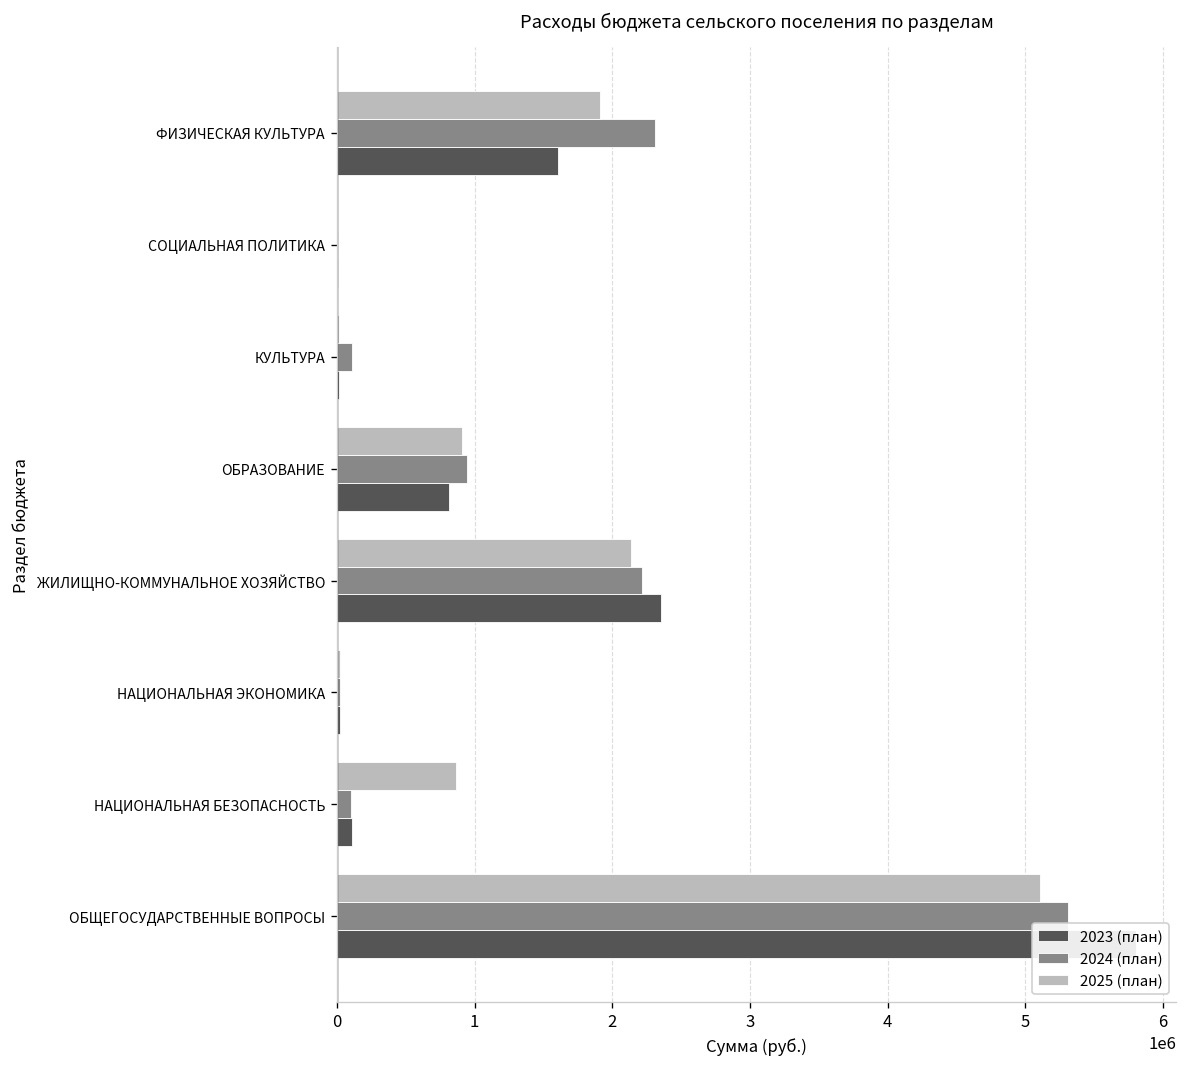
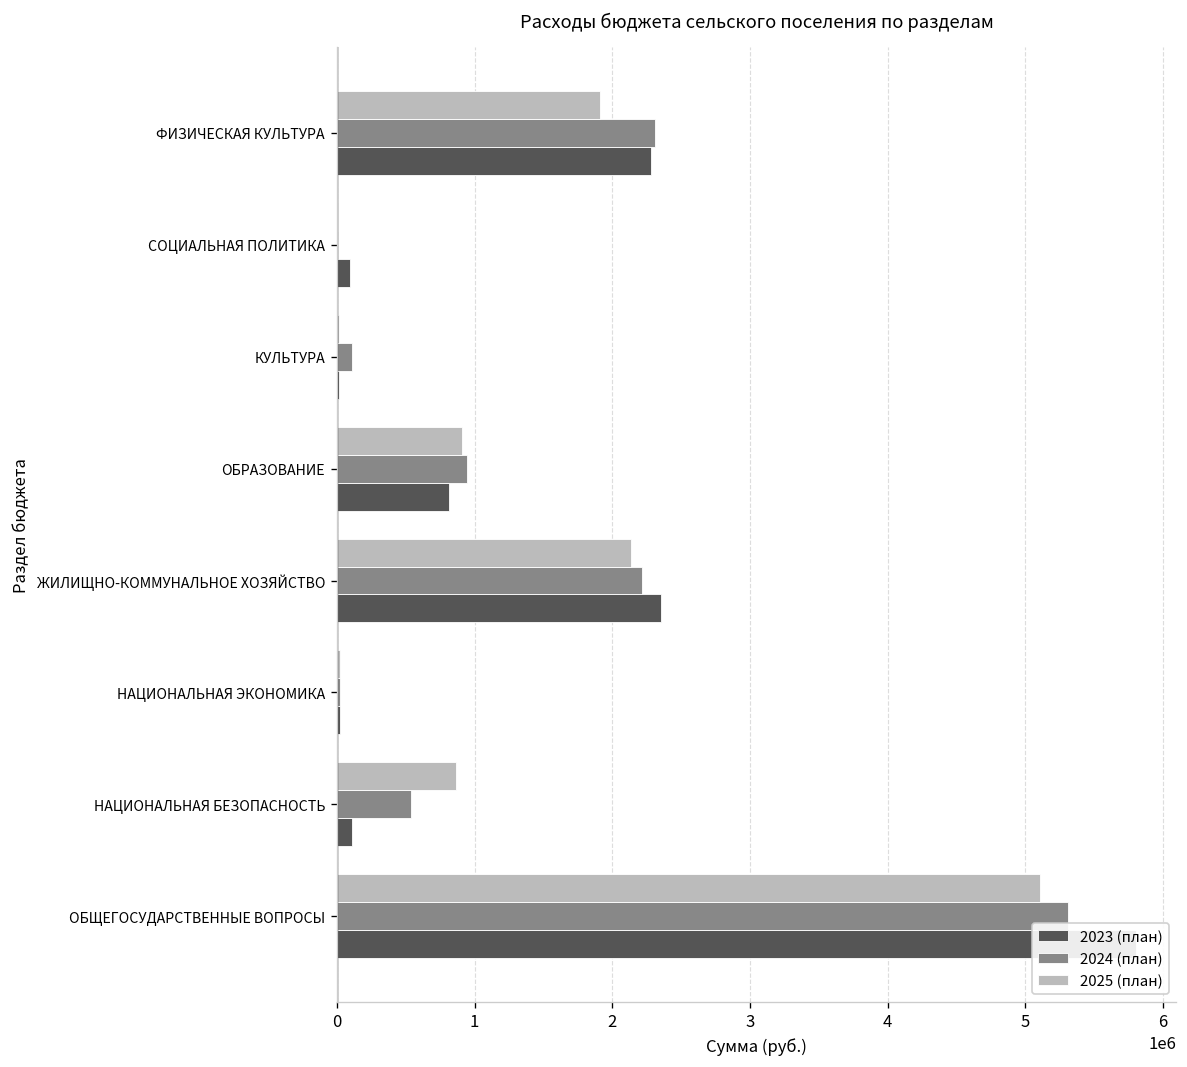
  {
    "2023 (план)": {
-     "ФИЗИЧЕСКАЯ КУЛЬТУРА": 1600000,
-     "СОЦИАЛЬНАЯ ПОЛИТИКА": 10000,
+     "ФИЗИЧЕСКАЯ КУЛЬТУРА": 2280000,
+     "СОЦИАЛЬНАЯ ПОЛИТИКА": 100000,
      "ОБРАЗОВАНИЕ": 820000,
      "ЖИЛИЩНО-КОММУНАЛЬНОЕ ХОЗЯЙСТВО": 2350000,
      "НАЦИОНАЛЬНАЯ ЭКОНОМИКА": 20000,
      "НАЦИОНАЛЬНАЯ БЕЗОПАСНОСТЬ": 110000
    },
    "2024 (план)": {
      "ФИЗИЧЕСКАЯ КУЛЬТУРА": 2310000,
      "КУЛЬТУРА": 110000,
      "ОБРАЗОВАНИЕ": 950000,
      "ЖИЛИЩНО-КОММУНАЛЬНОЕ ХОЗЯЙСТВО": 2210000,
      "НАЦИОНАЛЬНАЯ ЭКОНОМИКА": 20000,
-     "НАЦИОНАЛЬНАЯ БЕЗОПАСНОСТЬ": 100000,
+     "НАЦИОНАЛЬНАЯ БЕЗОПАСНОСТЬ": 540000,
      "ОБЩЕГОСУДАРСТВЕННЫЕ ВОПРОСЫ": 5310000
    },
    "2025 (план)": {
      "ФИЗИЧЕСКАЯ КУЛЬТУРА": 1910000,
      "ОБРАЗОВАНИЕ": 910000,
      "ЖИЛИЩНО-КОММУНАЛЬНОЕ ХОЗЯЙСТВО": 2130000,
      "НАЦИОНАЛЬНАЯ ЭКОНОМИКА": 20000,
      "НАЦИОНАЛЬНАЯ БЕЗОПАСНОСТЬ": 860000,
      "ОБЩЕГОСУДАРСТВЕННЫЕ ВОПРОСЫ": 5110000
    }
  }
